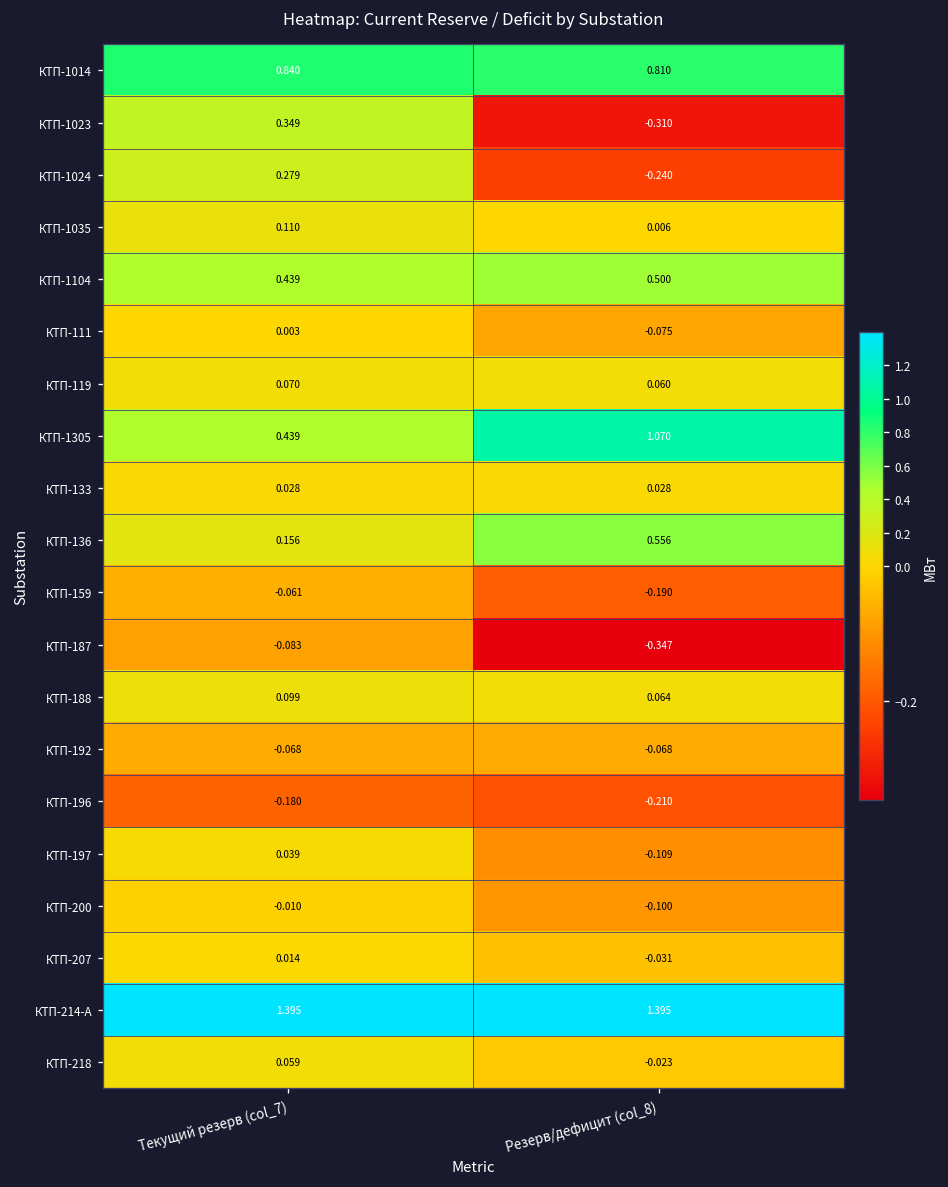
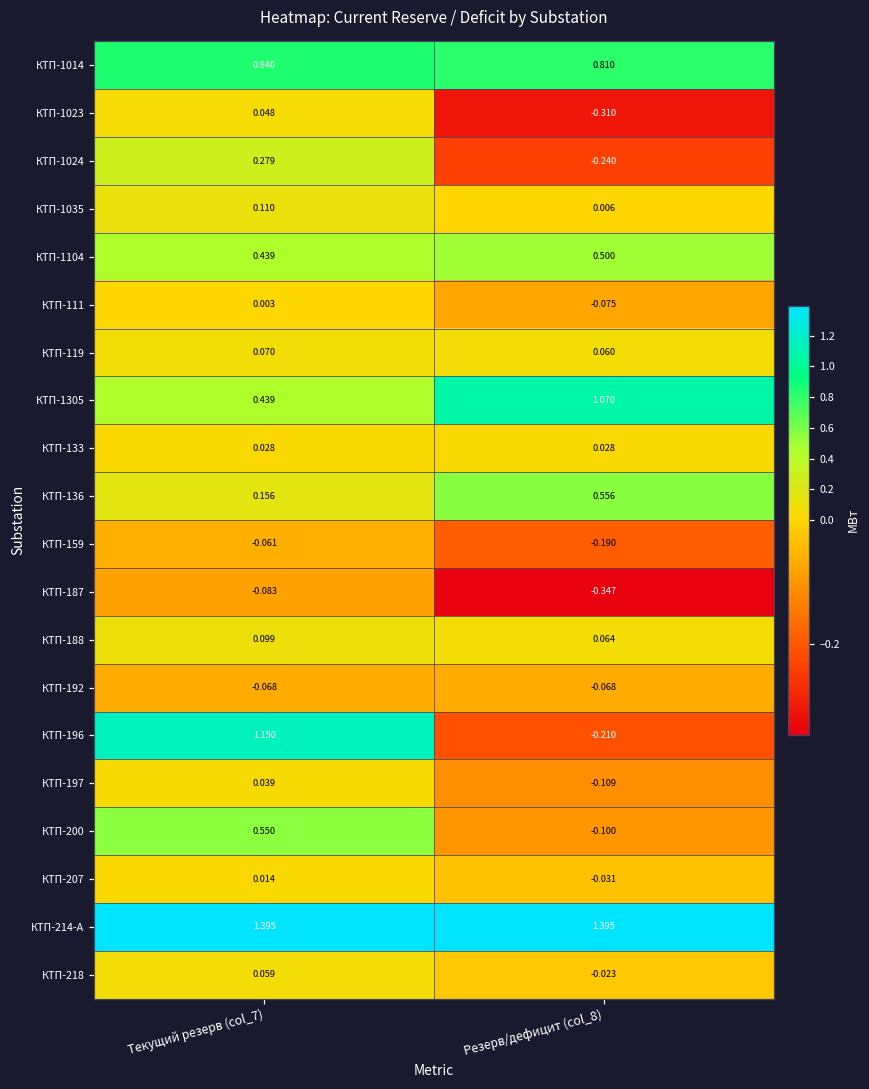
  {
    "КТП-1014": {
      "Текущий резерв (col_7)": 0.840,
      "Резерв/дефицит (col_8)": 0.810
    },
    "КТП-1023": {
-     "Текущий резерв (col_7)": 0.349,
+     "Текущий резерв (col_7)": 0.048,
      "Резерв/дефицит (col_8)": -0.310
    },
    "КТП-1024": {
      "Текущий резерв (col_7)": 0.279,
      "Резерв/дефицит (col_8)": -0.240
    },
    "КТП-1035": {
      "Текущий резерв (col_7)": 0.110,
      "Резерв/дефицит (col_8)": 0.006
    },
    "КТП-1104": {
      "Текущий резерв (col_7)": 0.439,
      "Резерв/дефицит (col_8)": 0.500
    },
    "КТП-111": {
      "Текущий резерв (col_7)": 0.003,
      "Резерв/дефицит (col_8)": -0.075
    },
    "КТП-119": {
      "Текущий резерв (col_7)": 0.070,
      "Резерв/дефицит (col_8)": 0.060
    },
    "КТП-1305": {
      "Текущий резерв (col_7)": 0.439,
      "Резерв/дефицит (col_8)": 1.070
    },
    "КТП-133": {
      "Текущий резерв (col_7)": 0.028,
      "Резерв/дефицит (col_8)": 0.028
    },
    "КТП-136": {
      "Текущий резерв (col_7)": 0.156,
      "Резерв/дефицит (col_8)": 0.556
    },
    "КТП-159": {
      "Текущий резерв (col_7)": -0.061,
      "Резерв/дефицит (col_8)": -0.190
    },
    "КТП-187": {
      "Текущий резерв (col_7)": -0.083,
      "Резерв/дефицит (col_8)": -0.347
    },
    "КТП-188": {
      "Текущий резерв (col_7)": 0.099,
      "Резерв/дефицит (col_8)": 0.064
    },
    "КТП-192": {
      "Текущий резерв (col_7)": -0.068,
      "Резерв/дефицит (col_8)": -0.068
    },
    "КТП-196": {
-     "Текущий резерв (col_7)": -0.180,
+     "Текущий резерв (col_7)": 1.150,
      "Резерв/дефицит (col_8)": -0.210
    },
    "КТП-197": {
      "Текущий резерв (col_7)": 0.039,
      "Резерв/дефицит (col_8)": -0.109
    },
    "КТП-200": {
-     "Текущий резерв (col_7)": -0.010,
+     "Текущий резерв (col_7)": 0.550,
      "Резерв/дефицит (col_8)": -0.100
    },
    "КТП-207": {
      "Текущий резерв (col_7)": 0.014,
      "Резерв/дефицит (col_8)": -0.031
    },
    "КТП-214-А": {
      "Текущий резерв (col_7)": 1.395,
      "Резерв/дефицит (col_8)": 1.395
    },
    "КТП-218": {
      "Текущий резерв (col_7)": 0.059,
      "Резерв/дефицит (col_8)": -0.023
    }
  }
